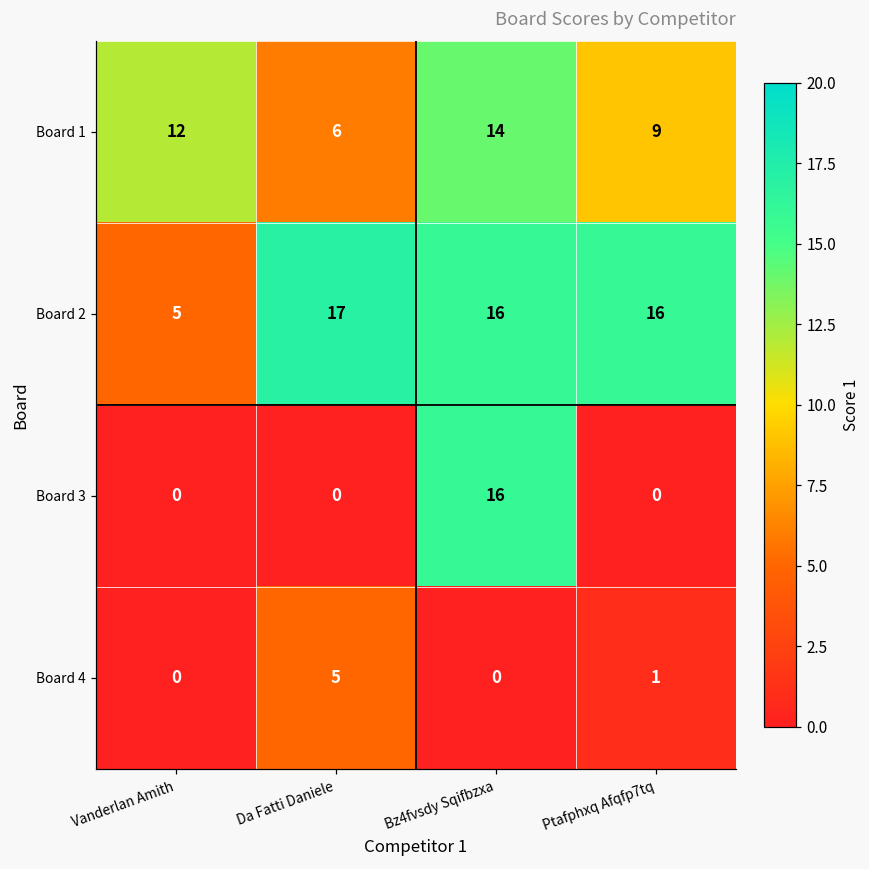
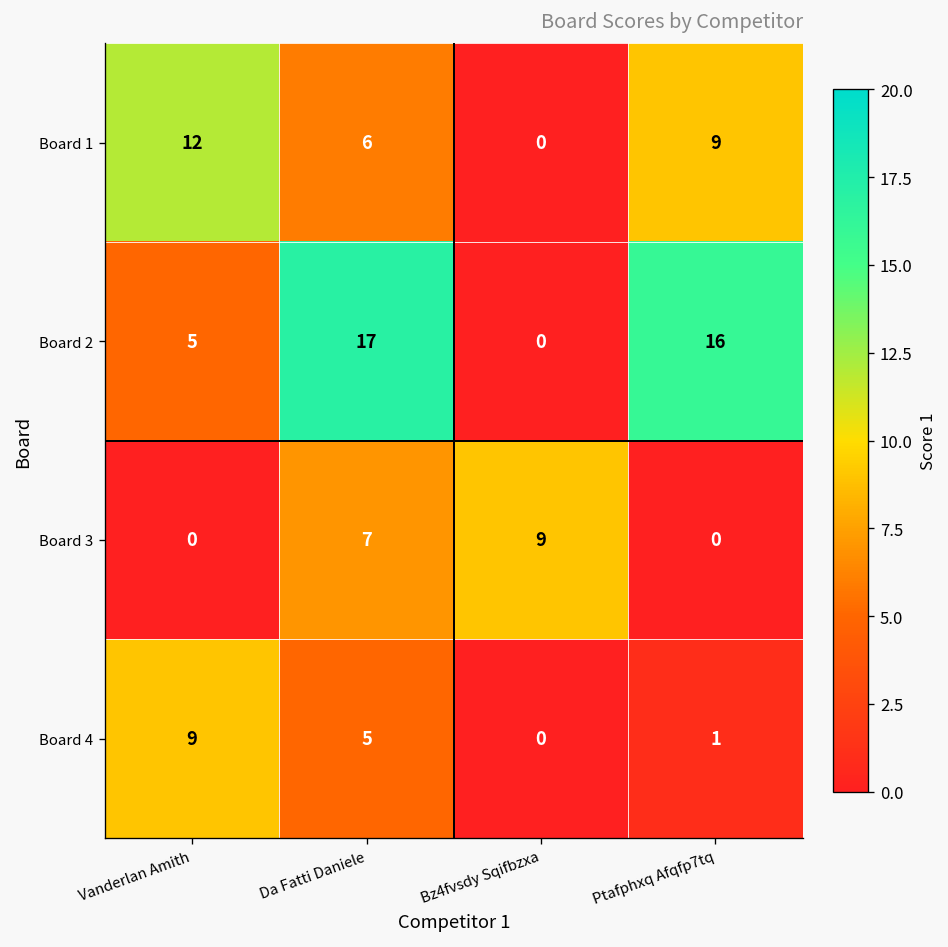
  {
    "Board 1": {
      "Vanderlan Amith": 12,
      "Da Fatti Daniele": 6,
-     "Bz4fvsdy Sqifbzxa": 14,
+     "Bz4fvsdy Sqifbzxa": 0,
      "Ptafphxq Afqfp7tq": 9
    },
    "Board 2": {
      "Vanderlan Amith": 5,
      "Da Fatti Daniele": 17,
-     "Bz4fvsdy Sqifbzxa": 16,
+     "Bz4fvsdy Sqifbzxa": 0,
      "Ptafphxq Afqfp7tq": 16
    },
    "Board 3": {
      "Vanderlan Amith": 0,
-     "Da Fatti Daniele": 0,
-     "Bz4fvsdy Sqifbzxa": 16,
+     "Da Fatti Daniele": 7,
+     "Bz4fvsdy Sqifbzxa": 9,
      "Ptafphxq Afqfp7tq": 0
    },
    "Board 4": {
-     "Vanderlan Amith": 0,
+     "Vanderlan Amith": 9,
      "Da Fatti Daniele": 5,
      "Bz4fvsdy Sqifbzxa": 0,
      "Ptafphxq Afqfp7tq": 1
    }
  }
